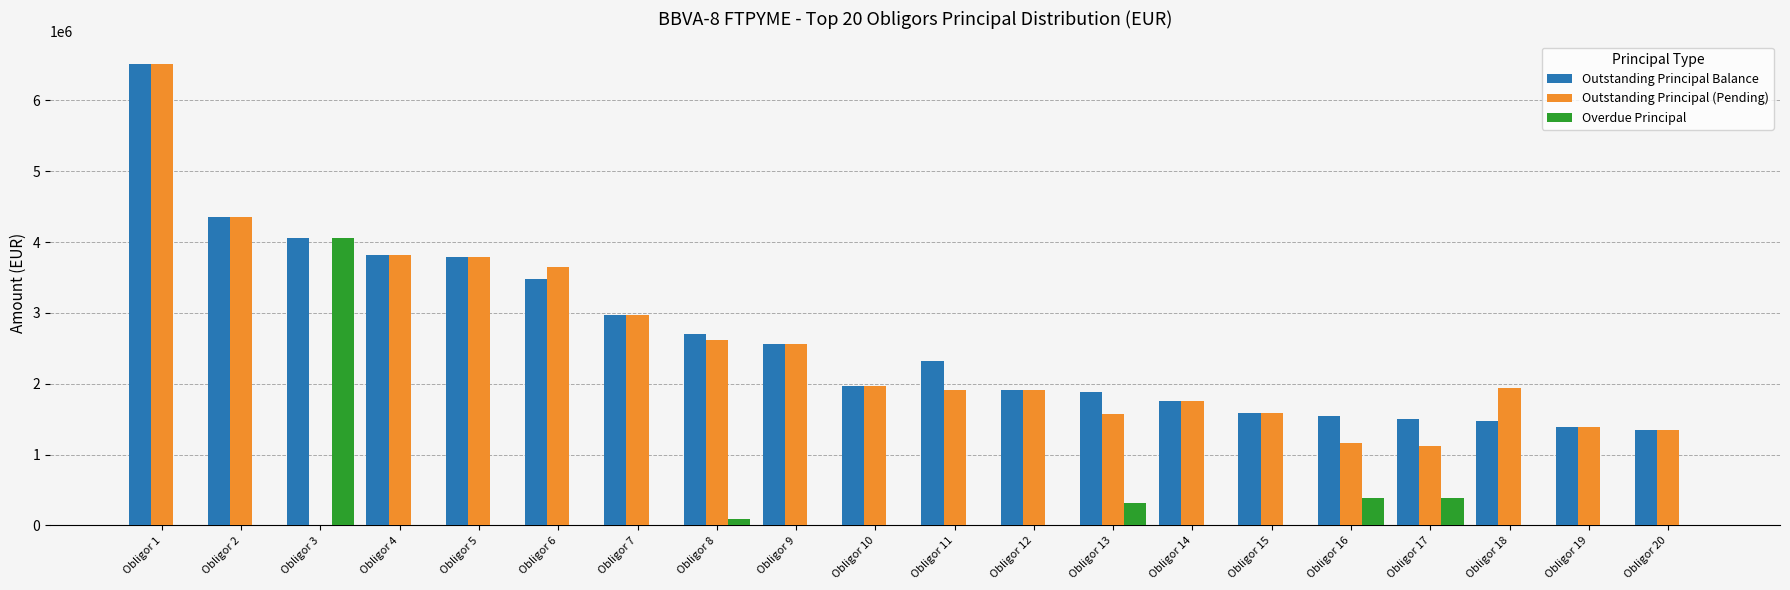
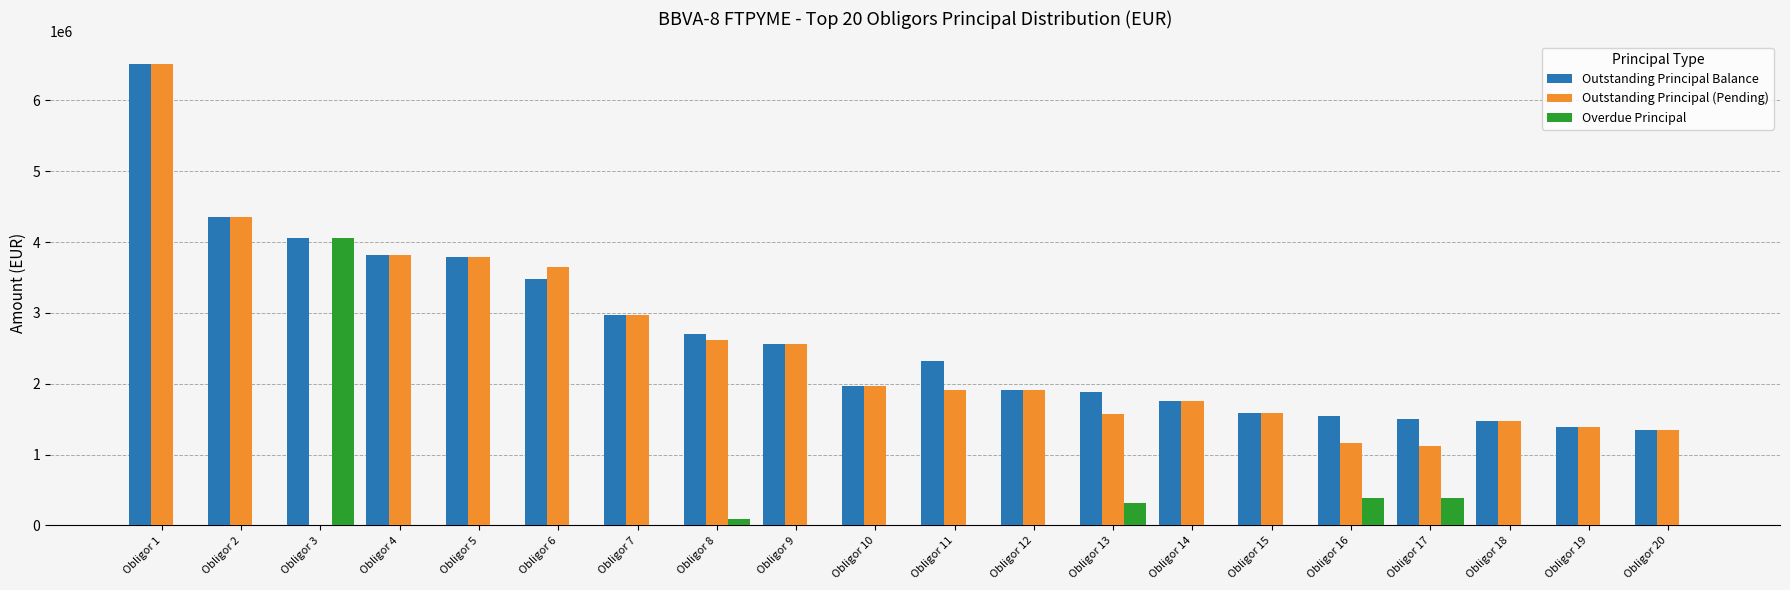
  {
    "Outstanding Principal Balance": {
      "Obligor 1": 6500000,
      "Obligor 2": 4400000,
      "Obligor 3": 4100000,
      "Obligor 4": 3800000,
      "Obligor 5": 3800000,
      "Obligor 6": 3500000,
      "Obligor 7": 3000000,
      "Obligor 8": 2700000,
      "Obligor 9": 2600000,
      "Obligor 10": 2000000,
      "Obligor 11": 2300000,
      "Obligor 12": 1900000,
      "Obligor 13": 1900000,
      "Obligor 14": 1800000,
      "Obligor 15": 1600000,
      "Obligor 16": 1500000,
      "Obligor 17": 1500000,
      "Obligor 18": 1500000,
      "Obligor 19": 1400000,
      "Obligor 20": 1300000
    },
    "Outstanding Principal (Pending)": {
      "Obligor 1": 6500000,
      "Obligor 2": 4400000,
      "Obligor 3": 0,
      "Obligor 4": 3800000,
      "Obligor 5": 3800000,
      "Obligor 6": 3700000,
      "Obligor 7": 3000000,
      "Obligor 8": 2600000,
      "Obligor 9": 2600000,
      "Obligor 10": 2000000,
      "Obligor 11": 1900000,
      "Obligor 12": 1900000,
      "Obligor 13": 1600000,
      "Obligor 14": 1800000,
      "Obligor 15": 1600000,
      "Obligor 16": 1200000,
      "Obligor 17": 1100000,
-     "Obligor 18": 1900000,
+     "Obligor 18": 1500000,
      "Obligor 19": 1400000,
      "Obligor 20": 1300000
    },
    "Overdue Principal": {
      "Obligor 1": 0,
      "Obligor 2": 0,
      "Obligor 3": 4100000,
      "Obligor 4": 0,
      "Obligor 5": 0,
      "Obligor 6": 0,
      "Obligor 7": 0,
      "Obligor 8": 100000,
      "Obligor 9": 0,
      "Obligor 10": 0,
      "Obligor 11": 0,
      "Obligor 12": 0,
      "Obligor 13": 300000,
      "Obligor 14": 0,
      "Obligor 15": 0,
      "Obligor 16": 400000,
      "Obligor 17": 400000,
      "Obligor 18": 0,
      "Obligor 19": 0,
      "Obligor 20": 0
    }
  }
